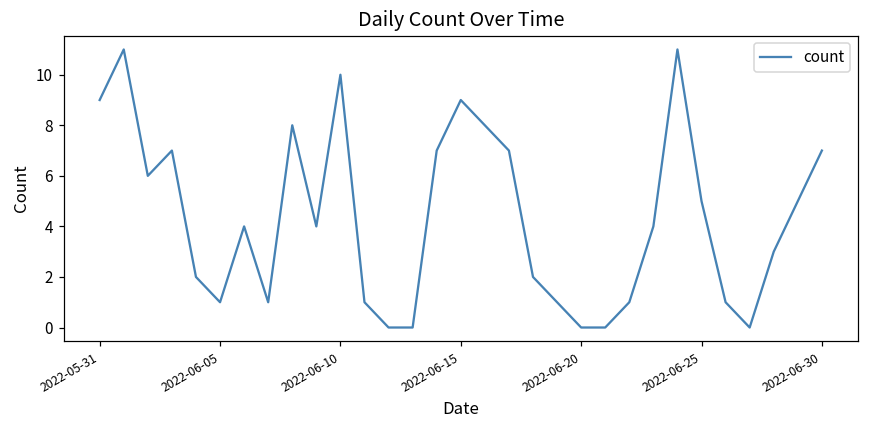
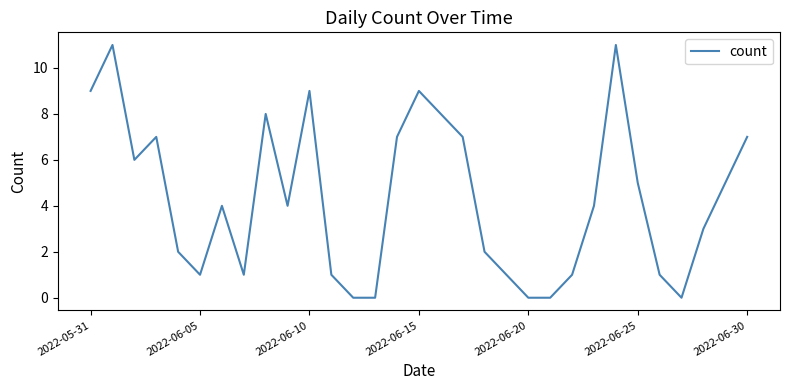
  {
    "2022-05-31": 9,
    "2022-06-05": 1,
-   "2022-06-10": 10,
+   "2022-06-10": 9,
    "2022-06-15": 9,
    "2022-06-20": 0,
    "2022-06-25": 5,
    "2022-06-30": 7
  }
